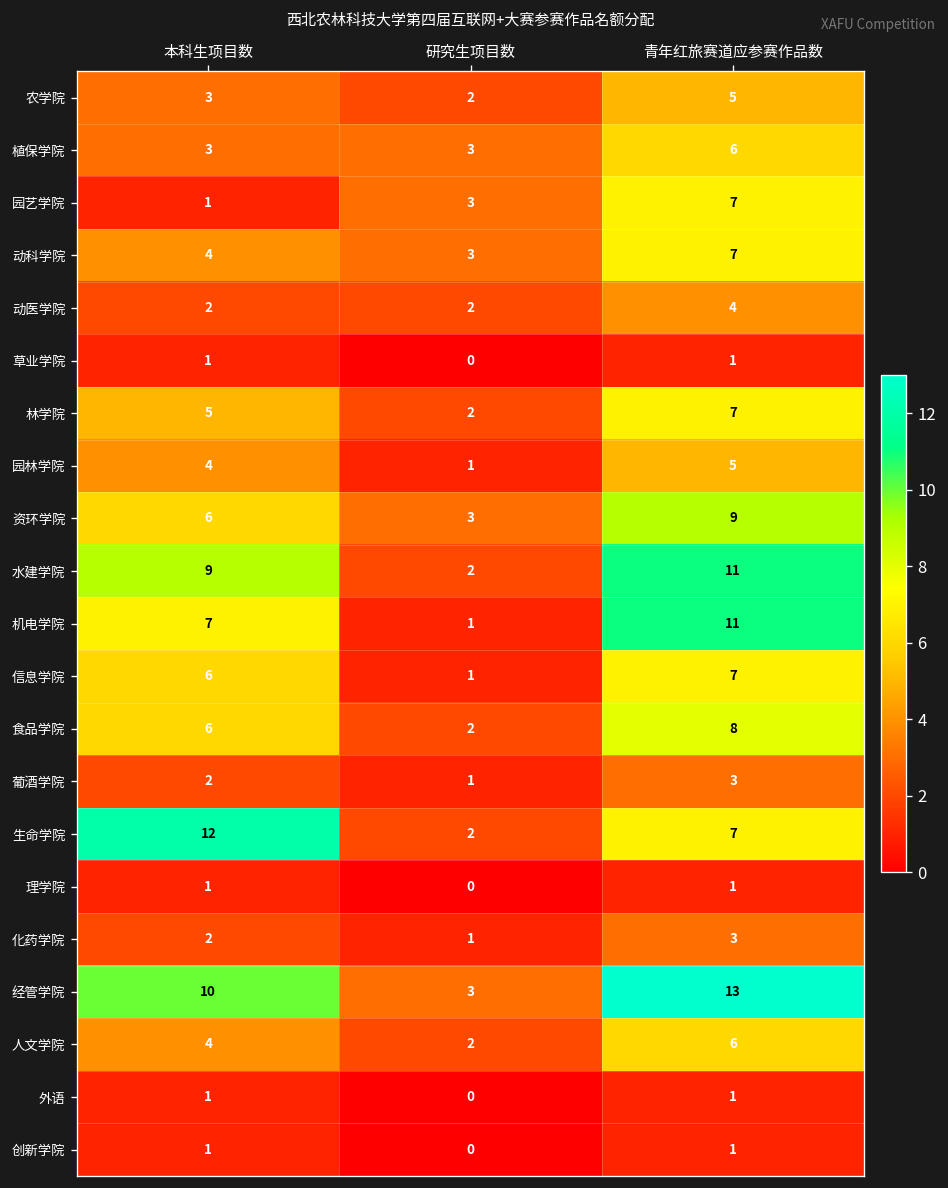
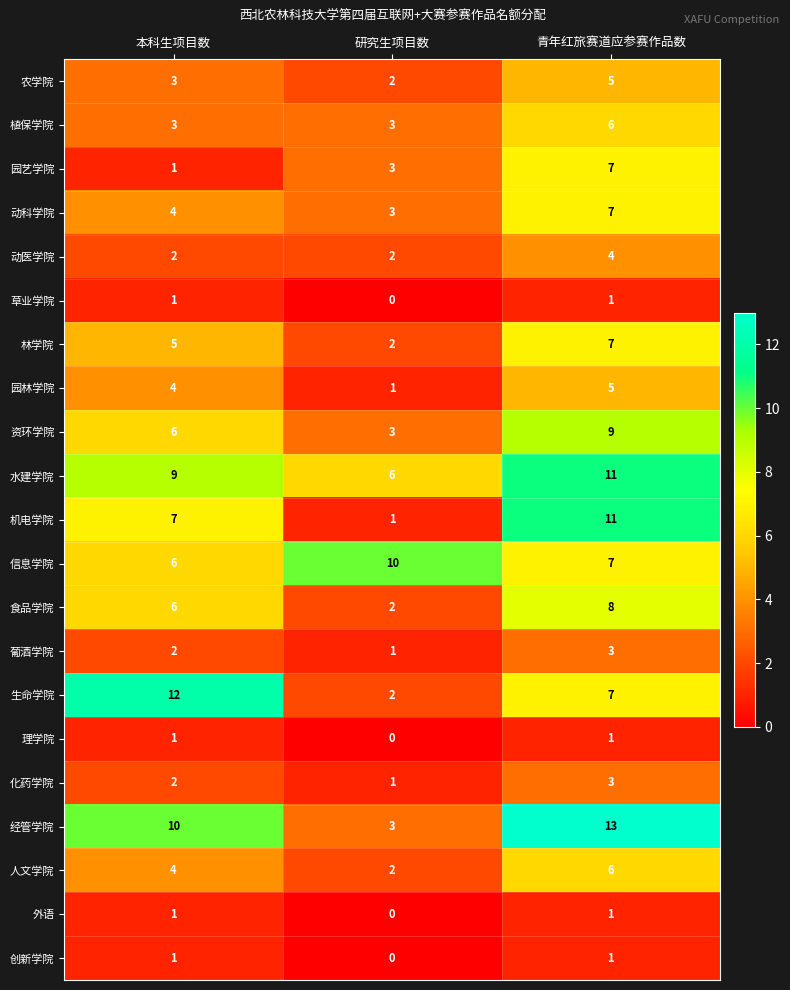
  {
    "农学院": {
      "本科生项目数": 3,
      "研究生项目数": 2,
      "青年红旅赛道应参赛作品数": 5
    },
    "植保学院": {
      "本科生项目数": 3,
      "研究生项目数": 3,
      "青年红旅赛道应参赛作品数": 6
    },
    "园艺学院": {
      "本科生项目数": 1,
      "研究生项目数": 3,
      "青年红旅赛道应参赛作品数": 7
    },
    "动科学院": {
      "本科生项目数": 4,
      "研究生项目数": 3,
      "青年红旅赛道应参赛作品数": 7
    },
    "动医学院": {
      "本科生项目数": 2,
      "研究生项目数": 2,
      "青年红旅赛道应参赛作品数": 4
    },
    "草业学院": {
      "本科生项目数": 1,
      "研究生项目数": 0,
      "青年红旅赛道应参赛作品数": 1
    },
    "林学院": {
      "本科生项目数": 5,
      "研究生项目数": 2,
      "青年红旅赛道应参赛作品数": 7
    },
    "园林学院": {
      "本科生项目数": 4,
      "研究生项目数": 1,
      "青年红旅赛道应参赛作品数": 5
    },
    "资环学院": {
      "本科生项目数": 6,
      "研究生项目数": 3,
      "青年红旅赛道应参赛作品数": 9
    },
    "水建学院": {
      "本科生项目数": 9,
-     "研究生项目数": 2,
+     "研究生项目数": 6,
      "青年红旅赛道应参赛作品数": 11
    },
    "机电学院": {
      "本科生项目数": 7,
      "研究生项目数": 1,
      "青年红旅赛道应参赛作品数": 11
    },
    "信息学院": {
      "本科生项目数": 6,
-     "研究生项目数": 1,
+     "研究生项目数": 10,
      "青年红旅赛道应参赛作品数": 7
    },
    "食品学院": {
      "本科生项目数": 6,
      "研究生项目数": 2,
      "青年红旅赛道应参赛作品数": 8
    },
    "葡酒学院": {
      "本科生项目数": 2,
      "研究生项目数": 1,
      "青年红旅赛道应参赛作品数": 3
    },
    "生命学院": {
      "本科生项目数": 12,
      "研究生项目数": 2,
      "青年红旅赛道应参赛作品数": 7
    },
    "理学院": {
      "本科生项目数": 1,
      "研究生项目数": 0,
      "青年红旅赛道应参赛作品数": 1
    },
    "化药学院": {
      "本科生项目数": 2,
      "研究生项目数": 1,
      "青年红旅赛道应参赛作品数": 3
    },
    "经管学院": {
      "本科生项目数": 10,
      "研究生项目数": 3,
      "青年红旅赛道应参赛作品数": 13
    },
    "人文学院": {
      "本科生项目数": 4,
      "研究生项目数": 2,
      "青年红旅赛道应参赛作品数": 6
    },
    "外语": {
      "本科生项目数": 1,
      "研究生项目数": 0,
      "青年红旅赛道应参赛作品数": 1
    },
    "创新学院": {
      "本科生项目数": 1,
      "研究生项目数": 0,
      "青年红旅赛道应参赛作品数": 1
    }
  }
